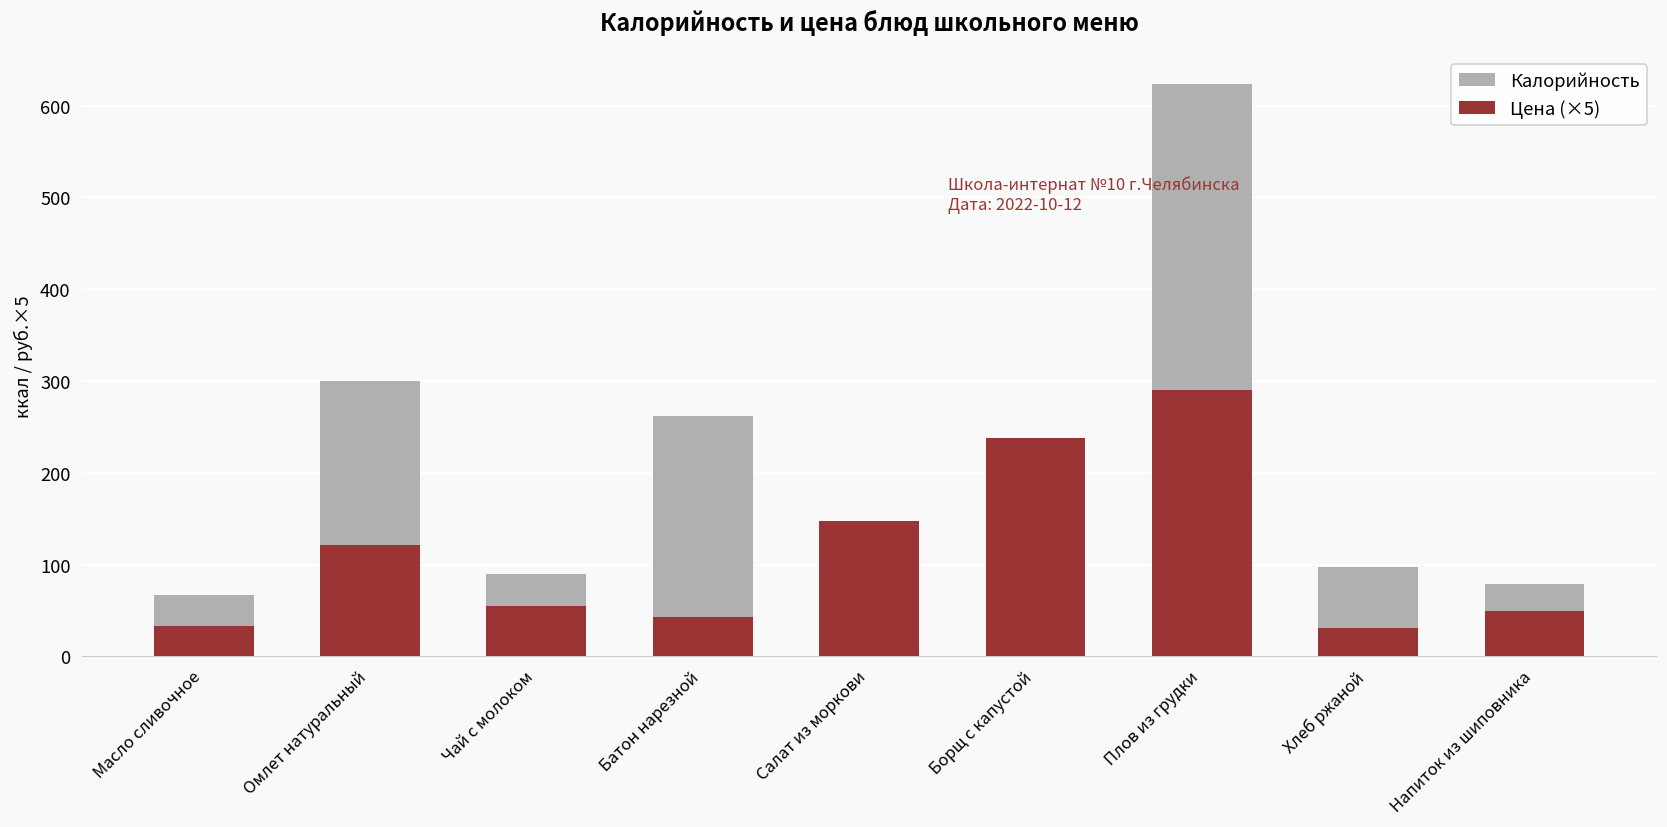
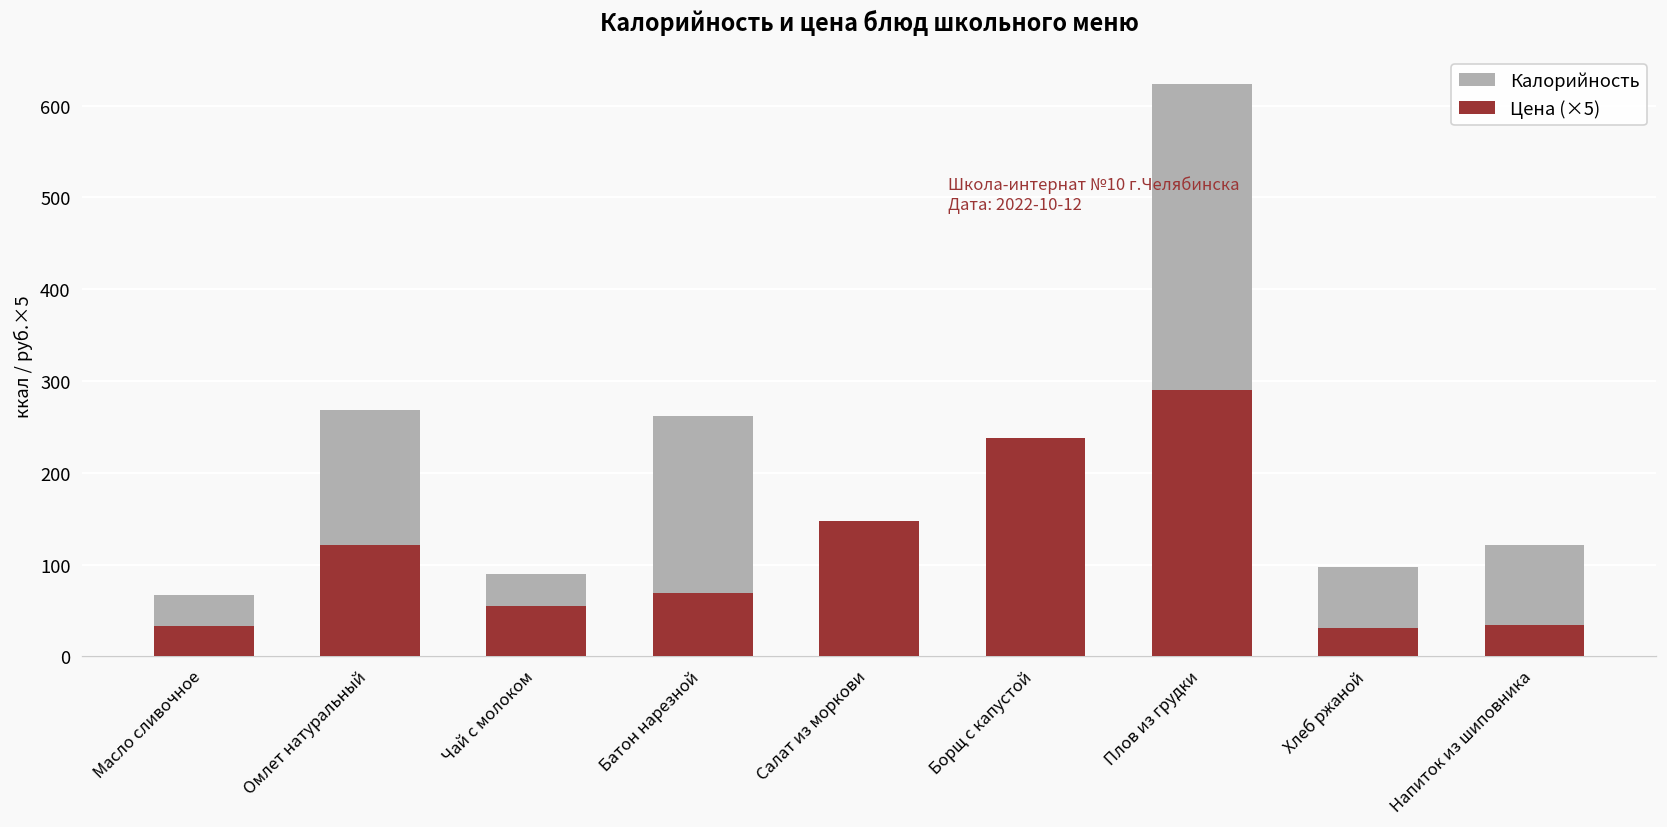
  {
    "Калорийность": {
      "Масло сливочное": 70,
-     "Омлет натуральный": 300,
+     "Омлет натуральный": 270,
      "Чай с молоком": 90,
      "Батон нарезной": 260,
      "Плов из грудки": 620,
      "Хлеб ржаной": 100,
-     "Напиток из шиповника": 80
+     "Напиток из шиповника": 120
    },
    "Цена (×5)": {
-     "Батон нарезной": 40,
+     "Батон нарезной": 70,
      "Салат из моркови": 150,
      "Борщ с капустой": 240,
-     "Напиток из шиповника": 50
+     "Напиток из шиповника": 30
    }
  }
